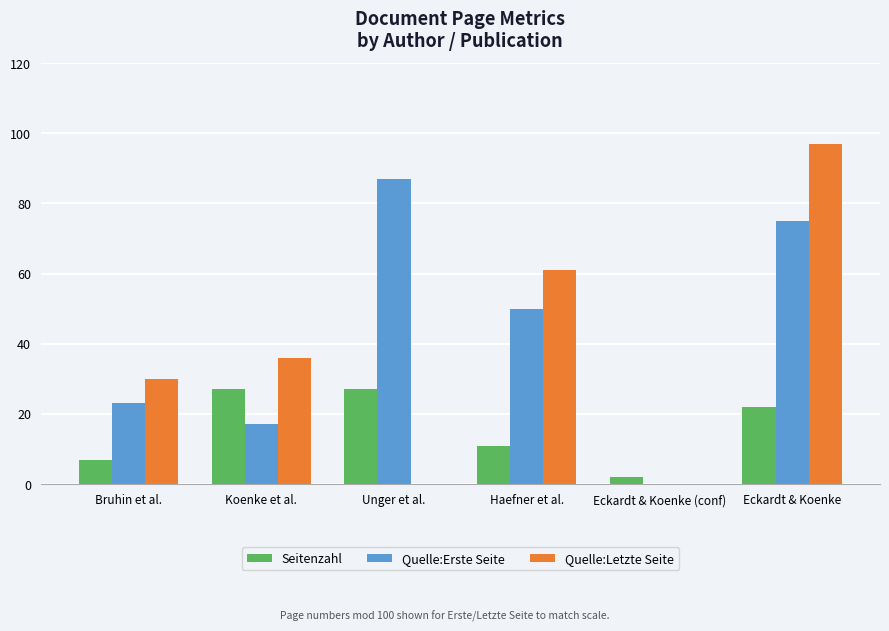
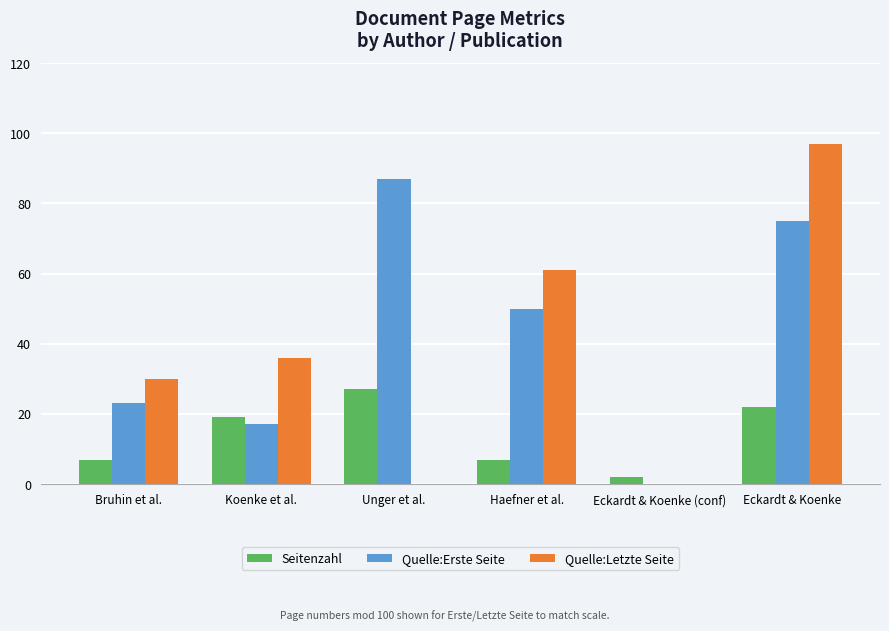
  {
    "Seitenzahl": {
      "Bruhin et al.": 7,
-     "Koenke et al.": 27,
+     "Koenke et al.": 19,
      "Unger et al.": 27,
-     "Haefner et al.": 11,
+     "Haefner et al.": 7,
      "Eckardt & Koenke (conf)": 2,
      "Eckardt & Koenke": 22
    },
    "Quelle:Erste Seite": {
      "Bruhin et al.": 23,
      "Koenke et al.": 17,
      "Unger et al.": 87,
      "Haefner et al.": 50,
      "Eckardt & Koenke (conf)": 0,
      "Eckardt & Koenke": 75
    },
    "Quelle:Letzte Seite": {
      "Bruhin et al.": 30,
      "Koenke et al.": 36,
      "Unger et al.": 0,
      "Haefner et al.": 61,
      "Eckardt & Koenke (conf)": 0,
      "Eckardt & Koenke": 97
    }
  }
